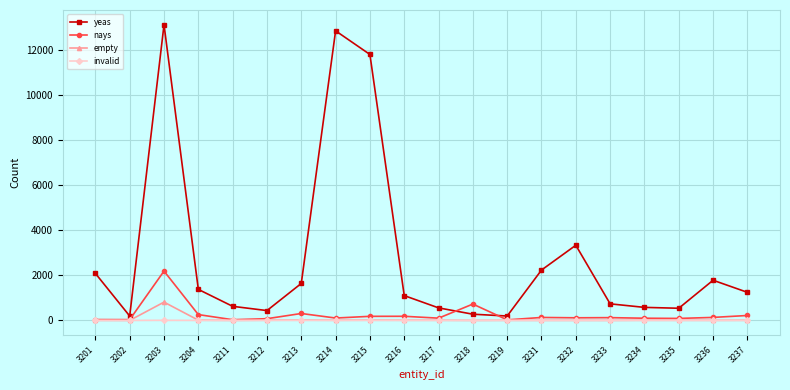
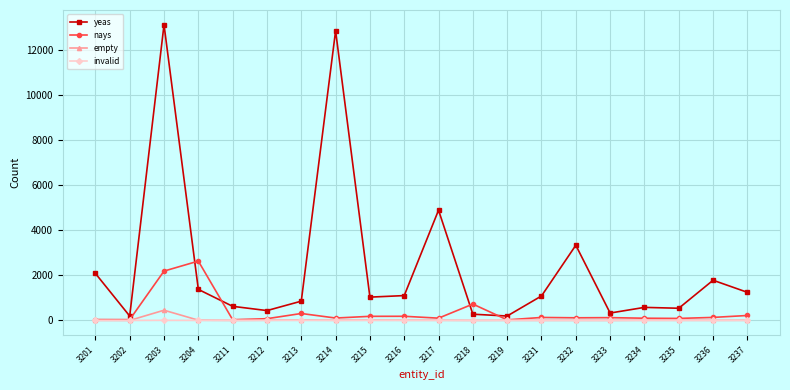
  {
    "yeas": {
      "3201": 2100,
      "3202": 200,
      "3203": 13100,
      "3204": 1400,
      "3211": 600,
      "3212": 400,
-     "3213": 1600,
+     "3213": 900,
      "3214": 12800,
-     "3215": 11800,
+     "3215": 1000,
      "3216": 1100,
-     "3217": 600,
+     "3217": 4900,
      "3218": 300,
      "3219": 200,
-     "3231": 2200,
+     "3231": 1100,
      "3232": 3300,
-     "3233": 700,
+     "3233": 300,
      "3234": 600,
      "3235": 500,
      "3236": 1800,
      "3237": 1200
    },
    "nays": {
      "3203": 2200,
-     "3204": 300,
+     "3204": 2600,
      "3213": 300,
      "3215": 200,
      "3216": 200,
      "3218": 700,
      "3231": 100,
      "3232": 100,
      "3233": 100,
      "3236": 100,
      "3237": 200
    },
    "empty": {
-     "3203": 800
+     "3203": 500
    },
    "invalid": {
      "3203": 0
    }
  }
